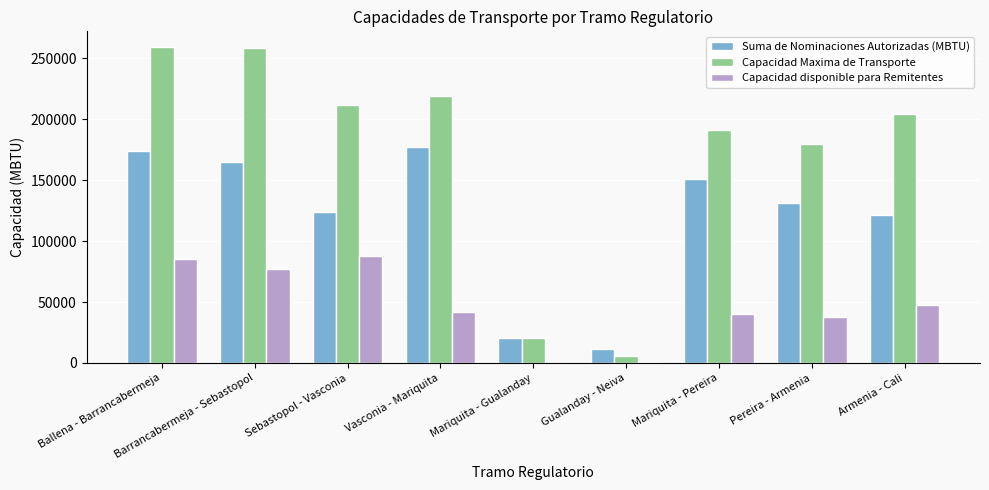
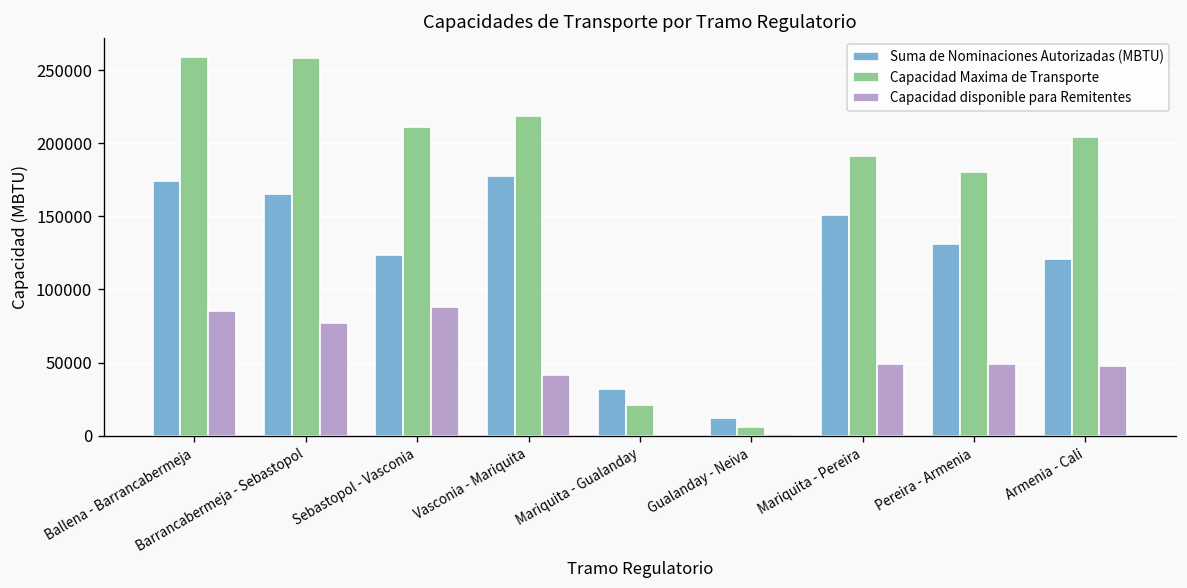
  {
    "Suma de Nominaciones Autorizadas (MBTU)": {
      "Ballena - Barrancabermeja": 174000,
      "Barrancabermeja - Sebastopol": 165000,
      "Sebastopol - Vasconia": 124000,
      "Vasconia - Mariquita": 177000,
-     "Mariquita - Gualanday": 21000,
+     "Mariquita - Gualanday": 32000,
      "Gualanday - Neiva": 12000,
      "Mariquita - Pereira": 151000,
      "Pereira - Armenia": 131000,
      "Armenia - Cali": 121000
    },
    "Capacidad Maxima de Transporte": {
      "Ballena - Barrancabermeja": 259000,
      "Barrancabermeja - Sebastopol": 258000,
      "Sebastopol - Vasconia": 211000,
      "Vasconia - Mariquita": 219000,
      "Mariquita - Gualanday": 21000,
      "Gualanday - Neiva": 6000,
      "Mariquita - Pereira": 192000,
      "Pereira - Armenia": 180000,
      "Armenia - Cali": 204000
    },
    "Capacidad disponible para Remitentes": {
      "Ballena - Barrancabermeja": 85000,
      "Barrancabermeja - Sebastopol": 77000,
      "Sebastopol - Vasconia": 88000,
      "Vasconia - Mariquita": 42000,
      "Mariquita - Gualanday": 0,
-     "Mariquita - Pereira": 40000,
-     "Pereira - Armenia": 37000,
+     "Mariquita - Pereira": 49000,
+     "Pereira - Armenia": 49000,
      "Armenia - Cali": 48000
    }
  }
